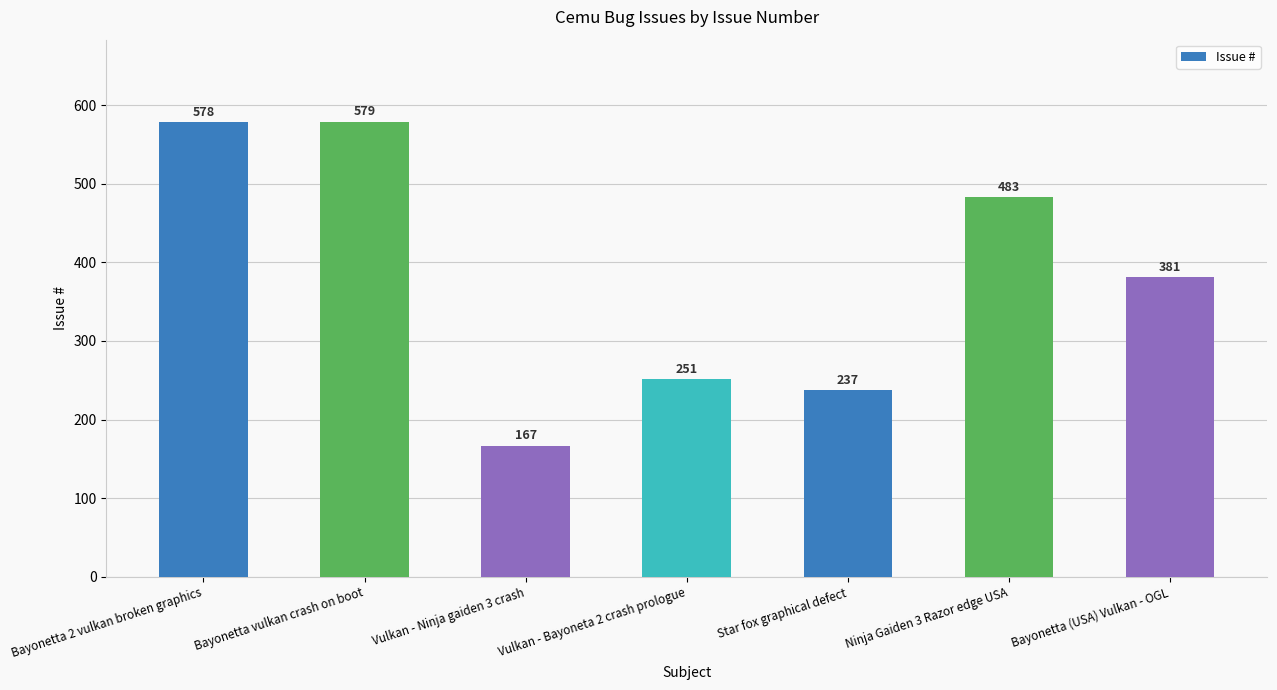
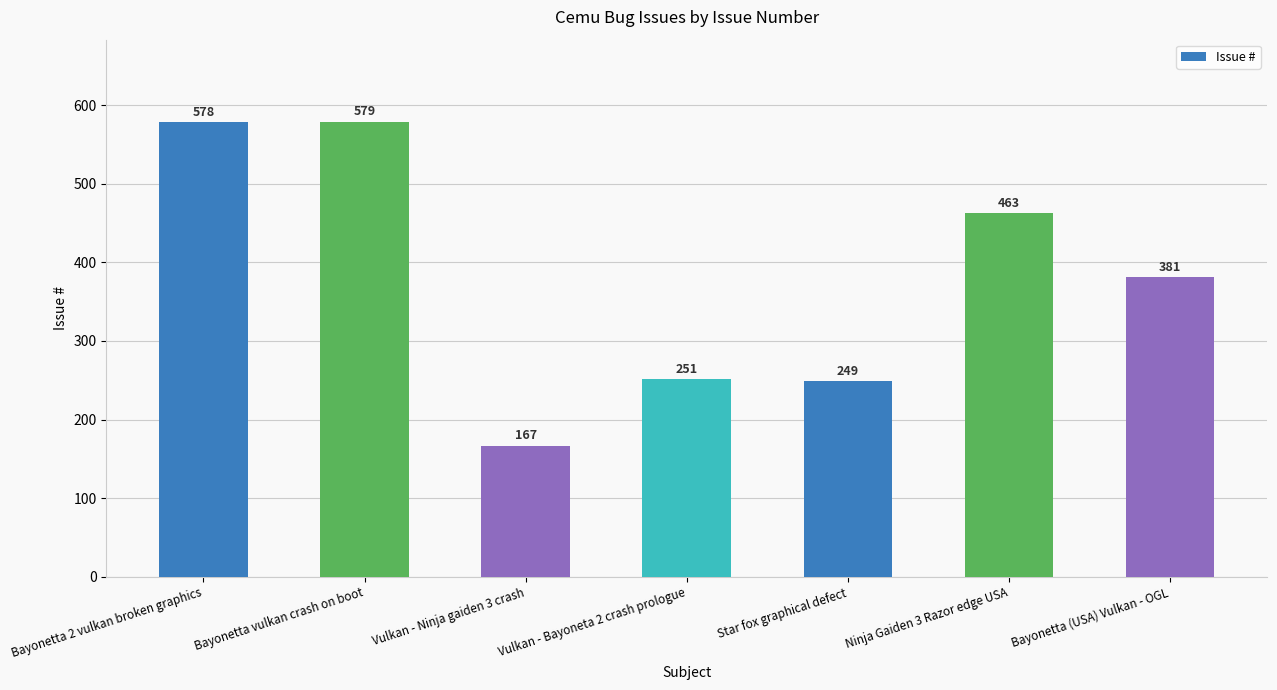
  {
    "Bayonetta 2 vulkan broken graphics": 578,
    "Bayonetta vulkan crash on boot": 579,
    "Vulkan - Ninja gaiden 3 crash": 167,
    "Vulkan - Bayoneta 2 crash prologue": 251,
-   "Star fox graphical defect": 237,
-   "Ninja Gaiden 3 Razor edge USA": 483,
+   "Star fox graphical defect": 249,
+   "Ninja Gaiden 3 Razor edge USA": 463,
    "Bayonetta (USA) Vulkan - OGL": 381
  }
